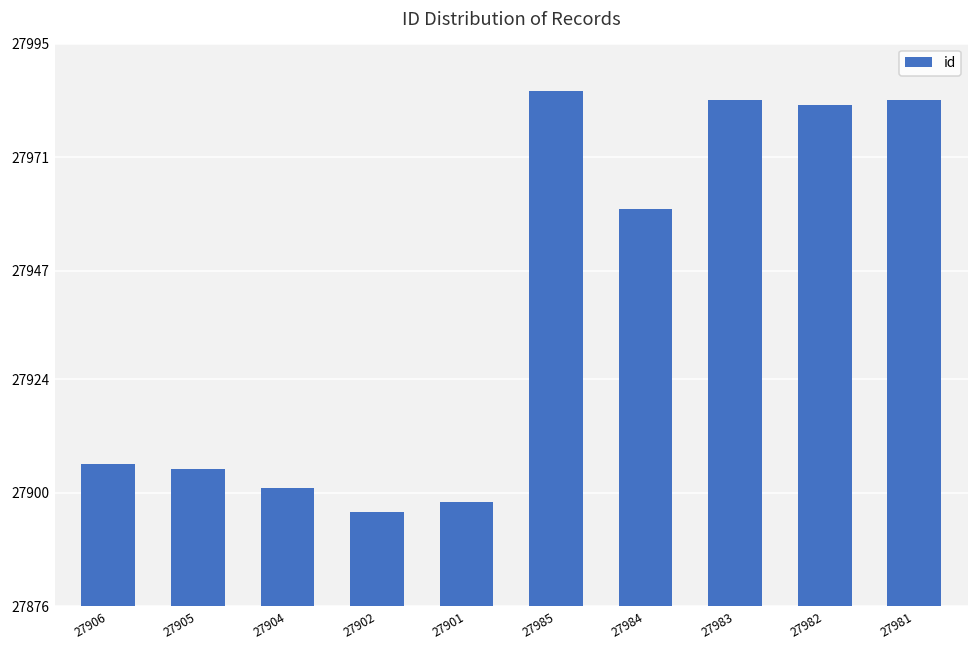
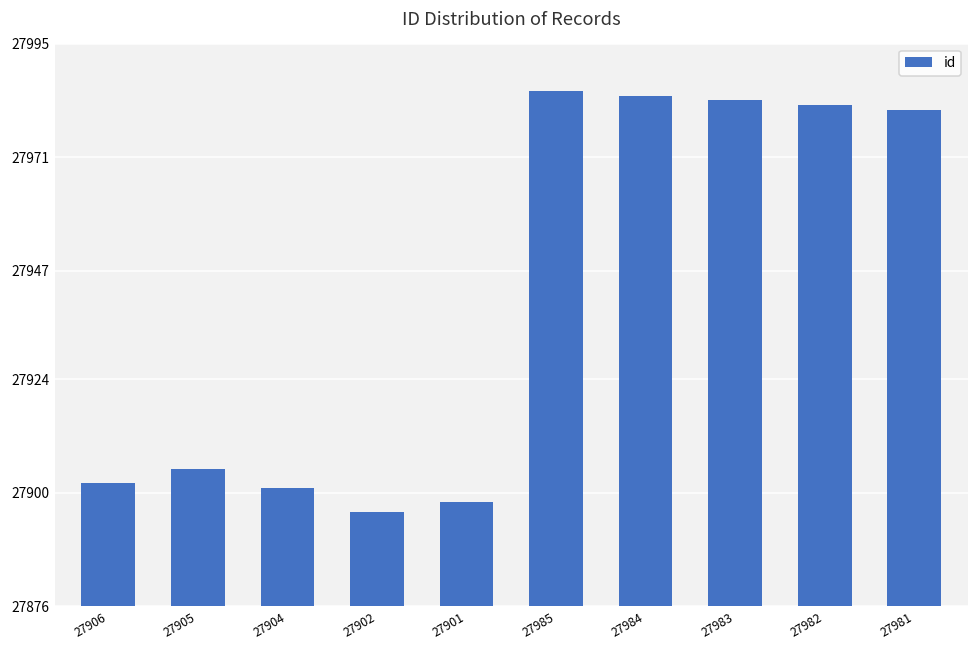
  {
-   "27906": 27906,
+   "27906": 27902,
    "27905": 27905,
    "27904": 27901,
    "27902": 27896,
    "27901": 27898,
    "27985": 27985,
-   "27984": 27960,
+   "27984": 27984,
    "27983": 27983,
    "27982": 27982,
-   "27981": 27983
+   "27981": 27981
  }
